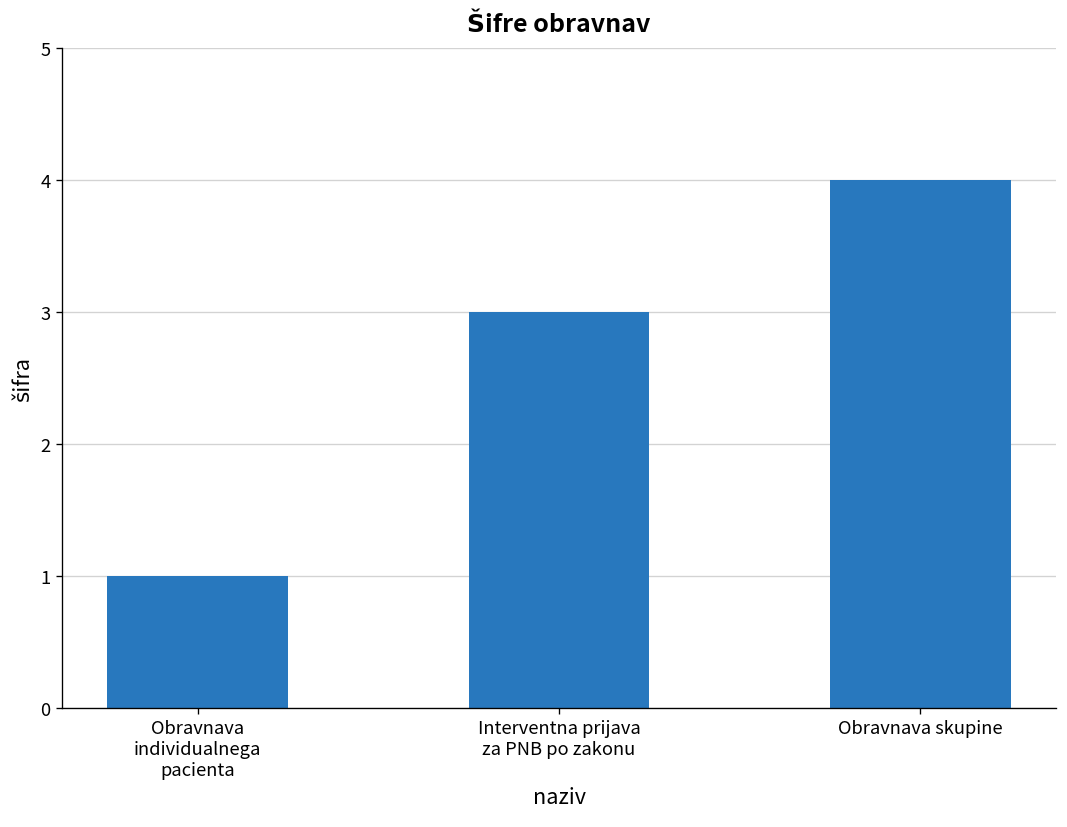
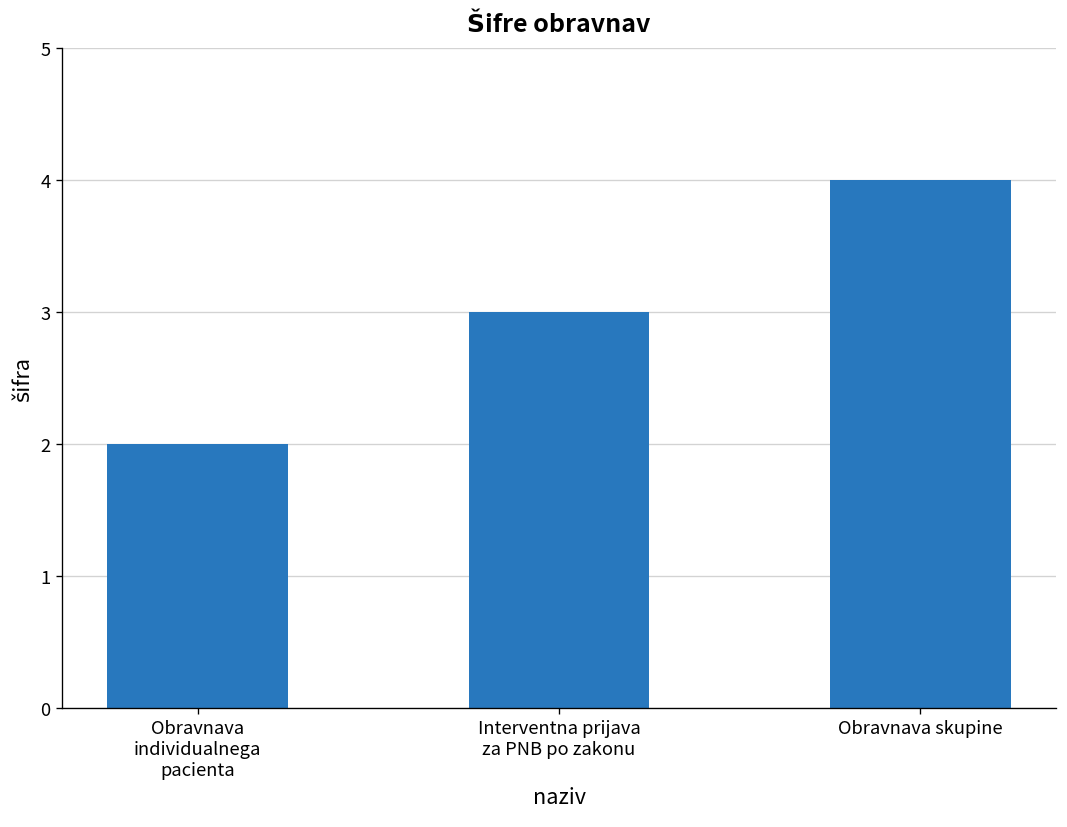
  {
-   "Obravnava individualnega pacienta": 1,
+   "Obravnava individualnega pacienta": 2,
    "Interventna prijava za PNB po zakonu": 3,
    "Obravnava skupine": 4
  }
